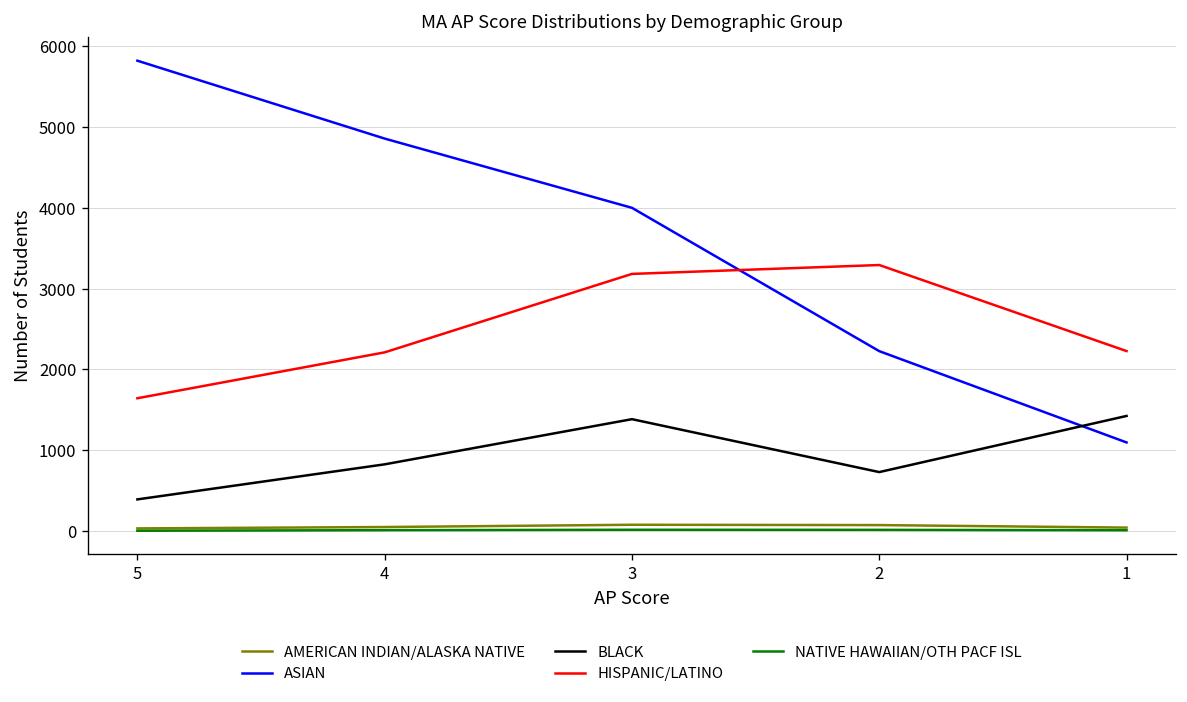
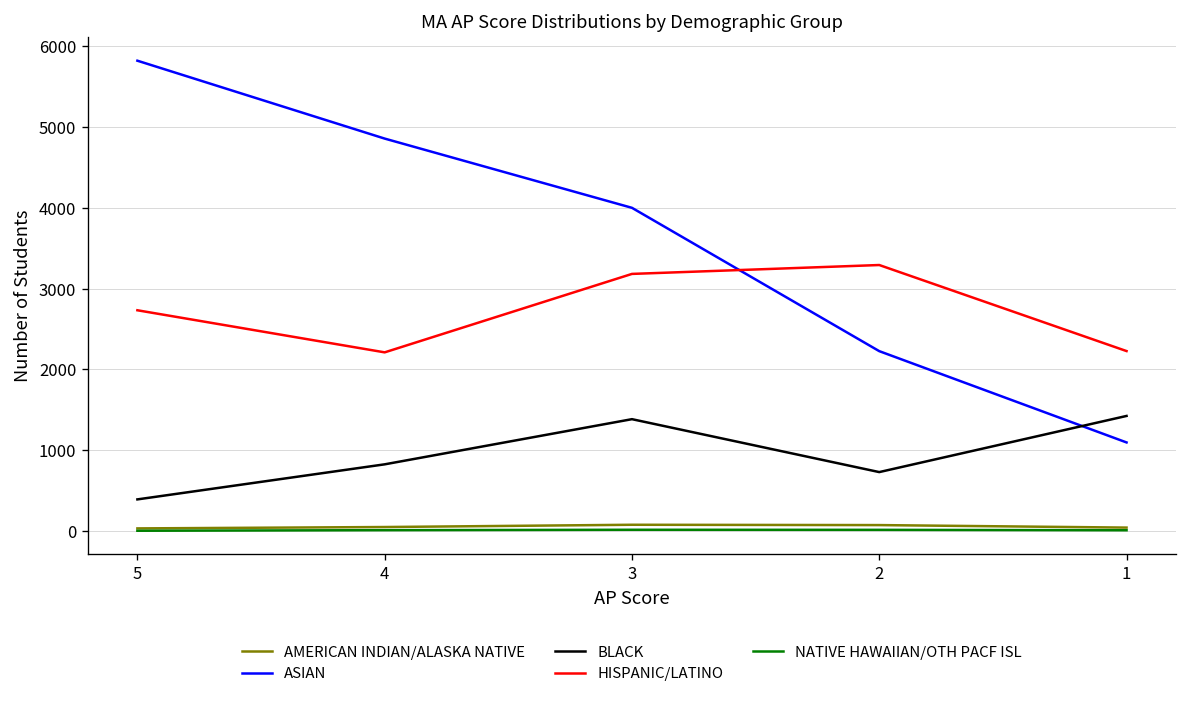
  {
    "AMERICAN INDIAN/ALASKA NATIVE": {
      "4": 0,
      "3": 100,
      "2": 100
    },
    "ASIAN": {
      "5": 5800,
      "4": 4900,
      "3": 4000,
      "2": 2200,
      "1": 1100
    },
    "BLACK": {
      "5": 400,
      "4": 800,
      "3": 1400,
      "2": 700,
      "1": 1400
    },
    "HISPANIC/LATINO": {
-     "5": 1600,
+     "5": 2700,
      "4": 2200,
      "3": 3200,
      "2": 3300,
      "1": 2200
    },
    "NATIVE HAWAIIAN/OTH PACF ISL": {
      "4": 0,
      "3": 0,
      "2": 0
    }
  }
